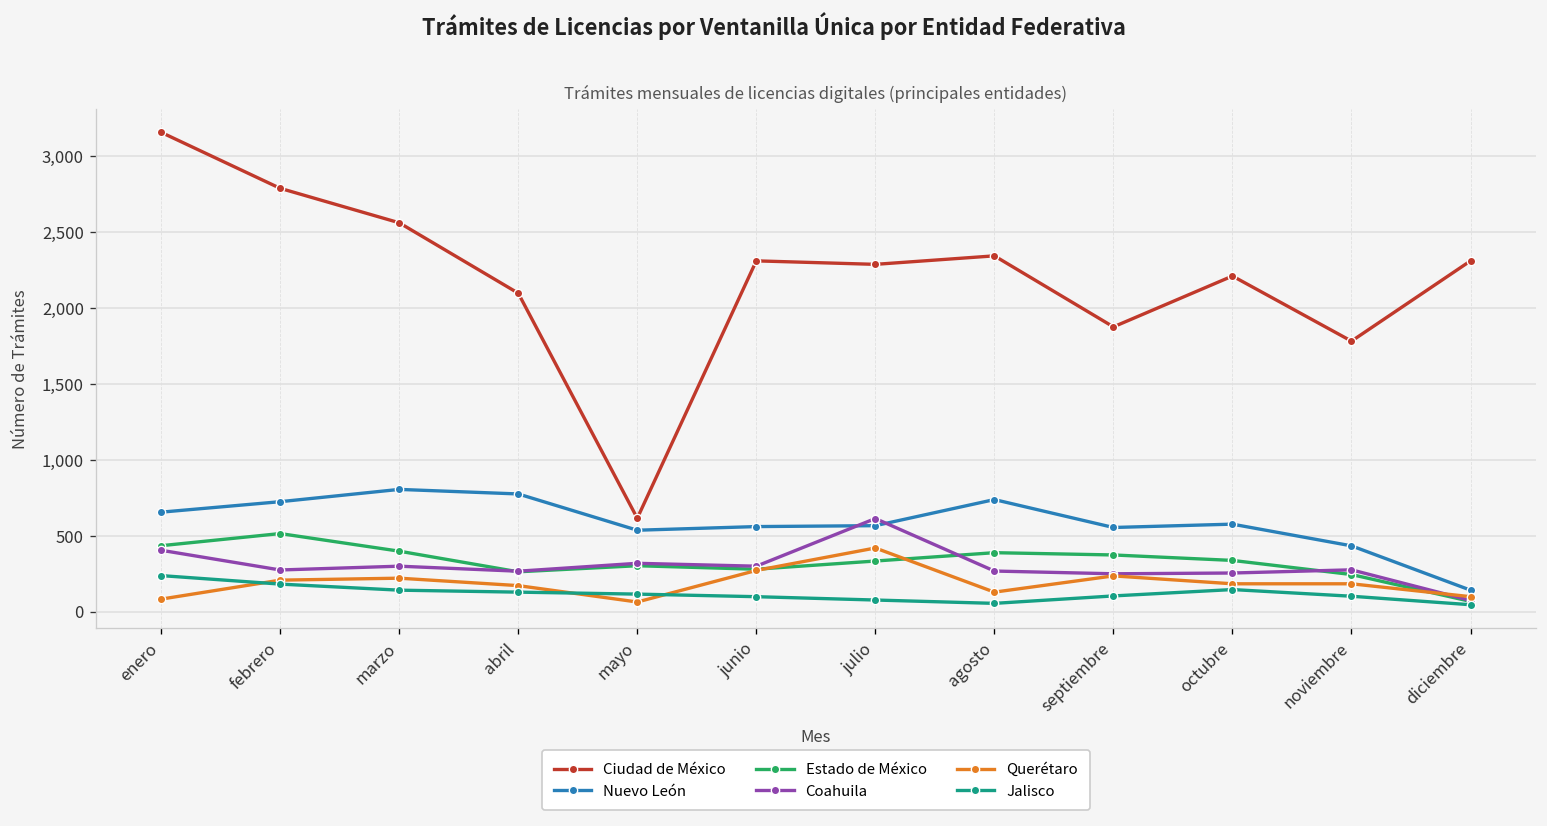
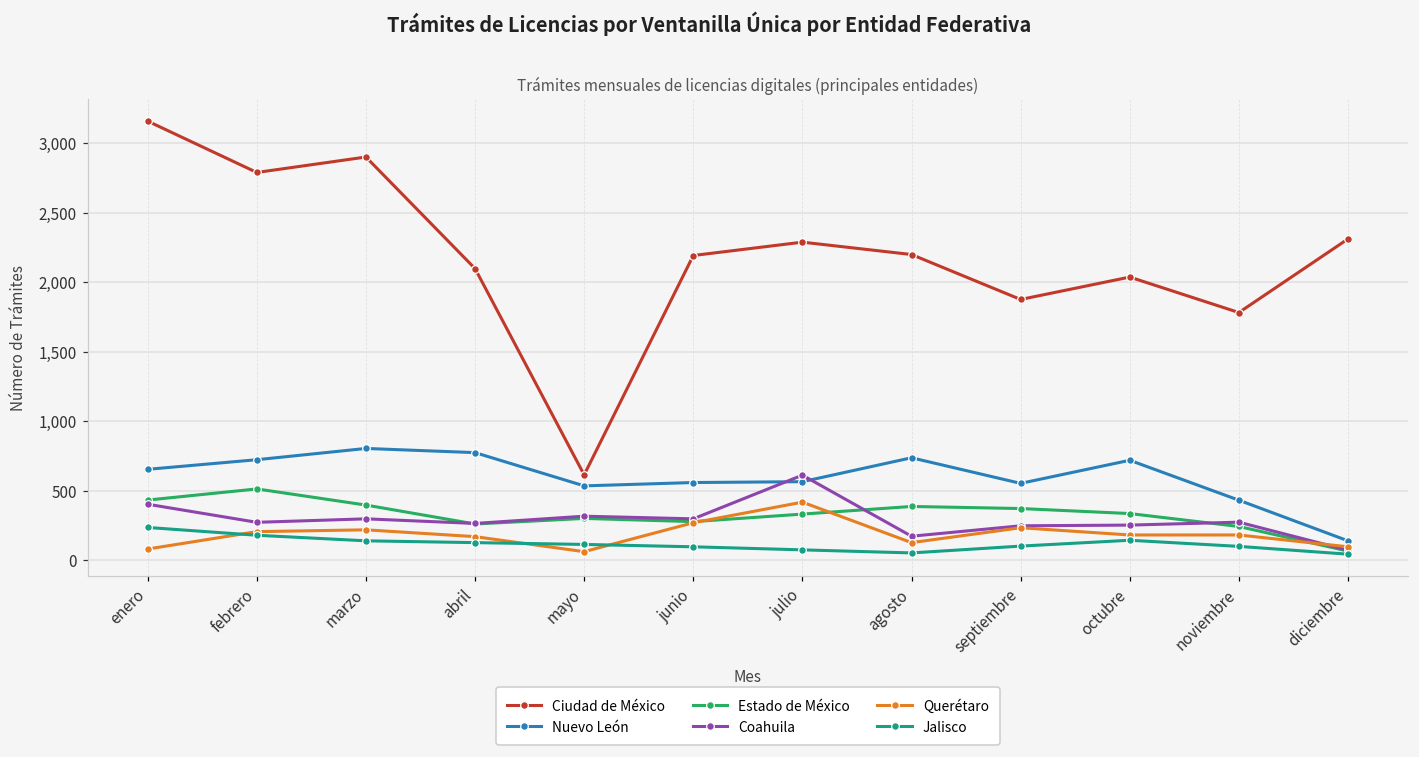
  {
    "Ciudad de México": {
      "enero": "3,160",
      "febrero": "2,790",
-     "marzo": "2,560",
+     "marzo": "2,900",
      "abril": "2,100",
      "mayo": "620",
-     "junio": "2,310",
+     "junio": "2,190",
      "julio": "2,290",
-     "agosto": "2,340",
+     "agosto": "2,200",
      "septiembre": "1,880",
-     "octubre": "2,210",
+     "octubre": "2,040",
      "noviembre": "1,780",
      "diciembre": "2,310"
    },
    "Nuevo León": {
      "enero": "660",
      "febrero": "720",
      "marzo": "810",
      "abril": "780",
      "mayo": "540",
      "junio": "560",
      "julio": "570",
      "agosto": "740",
      "septiembre": "550",
-     "octubre": "580",
+     "octubre": "720",
      "noviembre": "430",
      "diciembre": "140"
    },
    "Coahuila": {
      "enero": "400",
      "febrero": "270",
      "marzo": "300",
      "julio": "610",
-     "agosto": "270",
+     "agosto": "170",
      "octubre": "250",
      "noviembre": "280"
    },
    "Querétaro": {
      "enero": "80",
      "febrero": "210",
      "marzo": "220",
      "abril": "170",
      "mayo": "60",
      "julio": "420",
      "agosto": "130",
      "octubre": "180",
      "noviembre": "180",
      "diciembre": "100"
    }
  }
